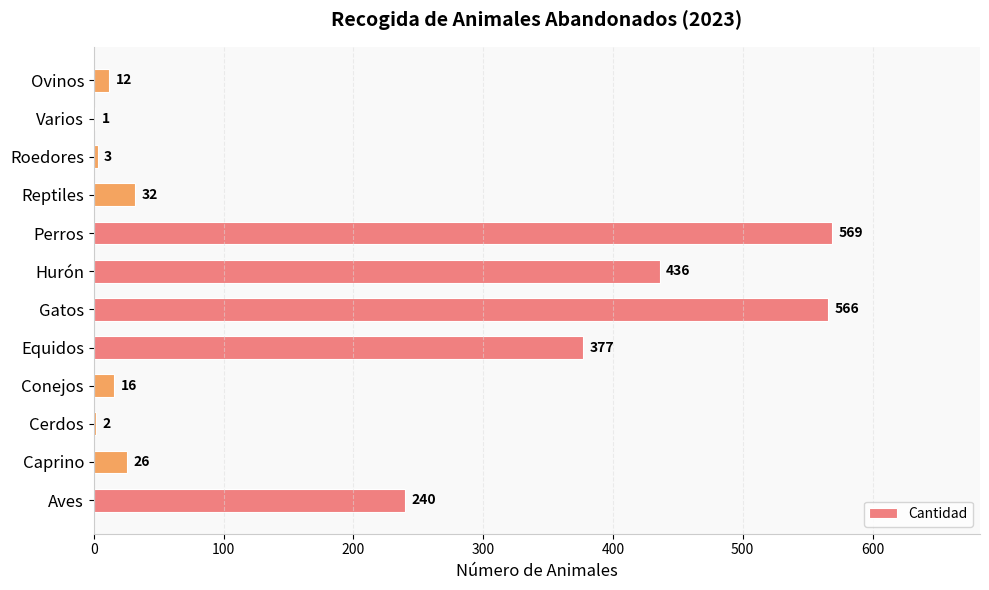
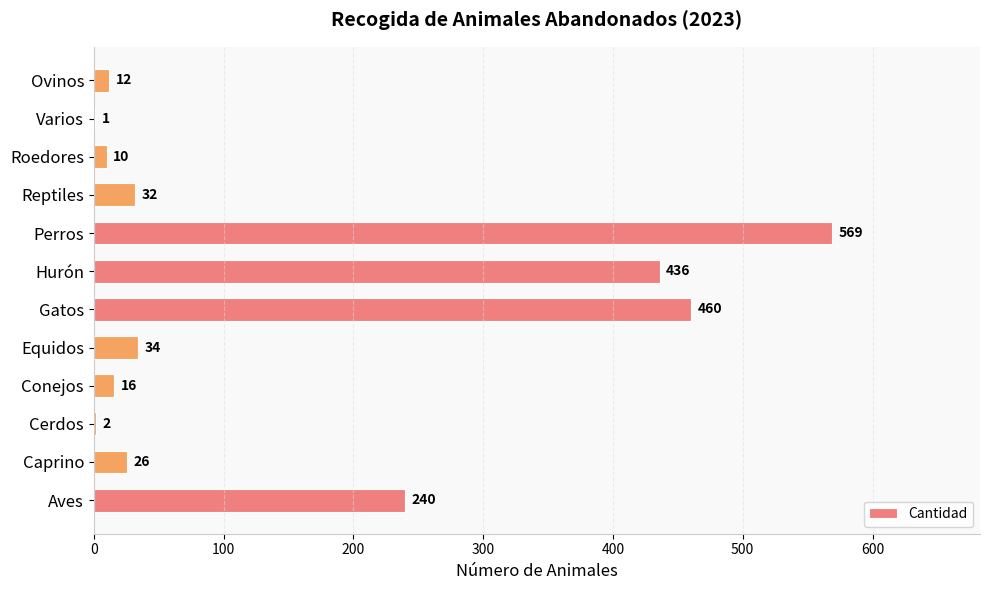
  {
    "Ovinos": 12,
    "Varios": 1,
-   "Roedores": 3,
+   "Roedores": 10,
    "Reptiles": 32,
    "Perros": 569,
    "Hurón": 436,
-   "Gatos": 566,
-   "Equidos": 377,
+   "Gatos": 460,
+   "Equidos": 34,
    "Conejos": 16,
    "Cerdos": 2,
    "Caprino": 26,
    "Aves": 240
  }
